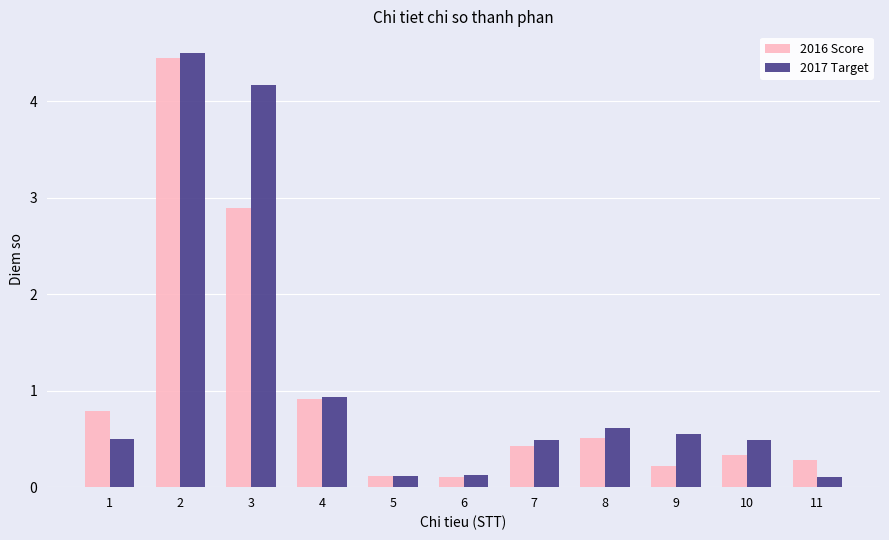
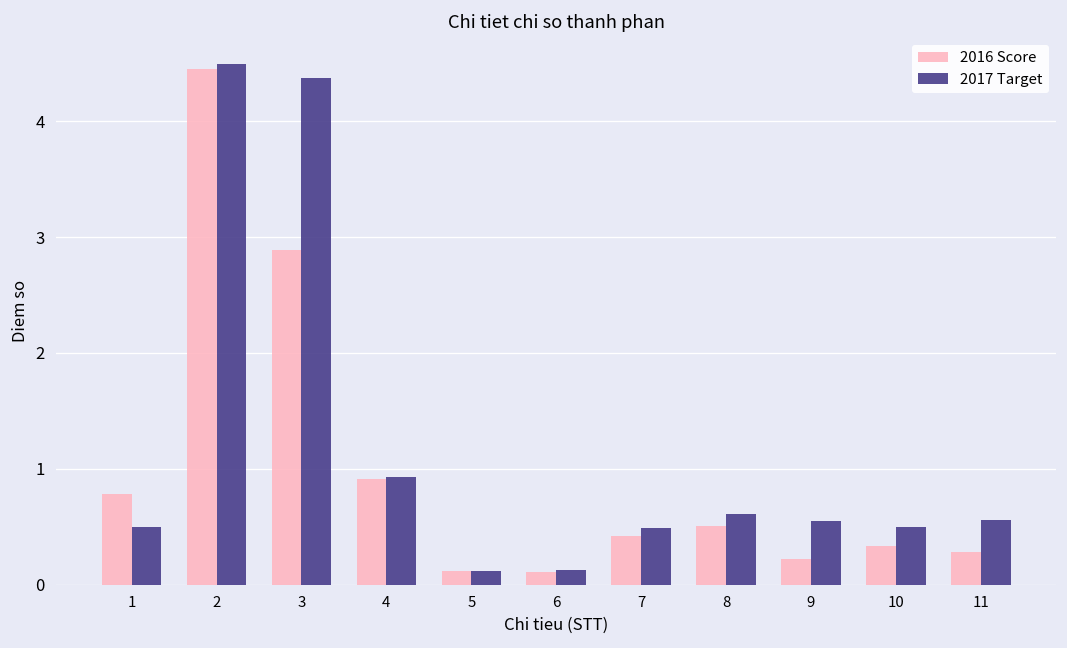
  {
    "2016 Score": {
      "1": 0.8,
      "2": 4.5,
      "3": 2.9,
      "4": 0.9,
      "5": 0.1,
      "6": 0.1,
      "7": 0.4,
      "8": 0.5,
      "9": 0.2,
      "10": 0.3,
      "11": 0.3
    },
    "2017 Target": {
      "1": 0.5,
      "2": 4.5,
-     "3": 4.2,
+     "3": 4.4,
      "4": 0.9,
      "5": 0.1,
      "6": 0.1,
      "7": 0.5,
      "8": 0.6,
      "9": 0.5,
      "10": 0.5,
-     "11": 0.1
+     "11": 0.6
    }
  }
